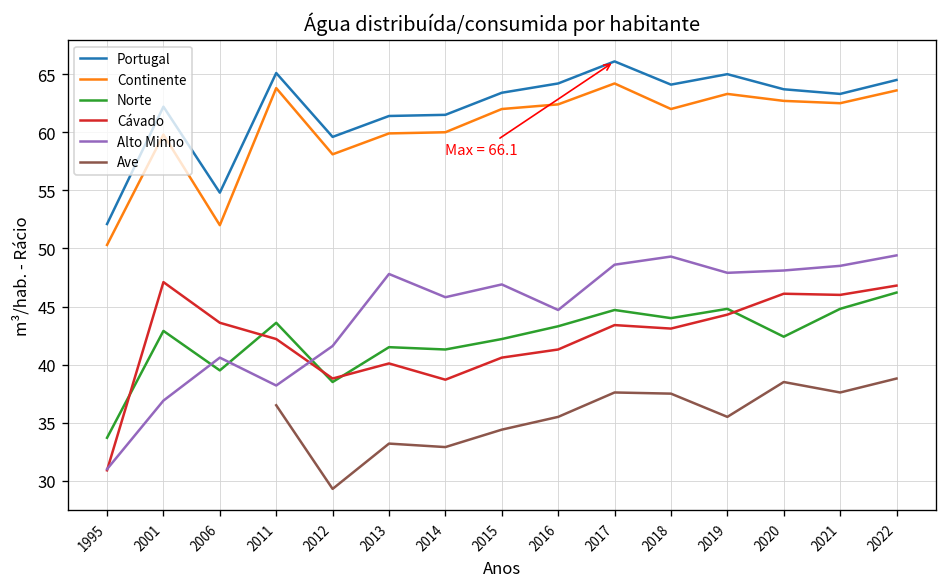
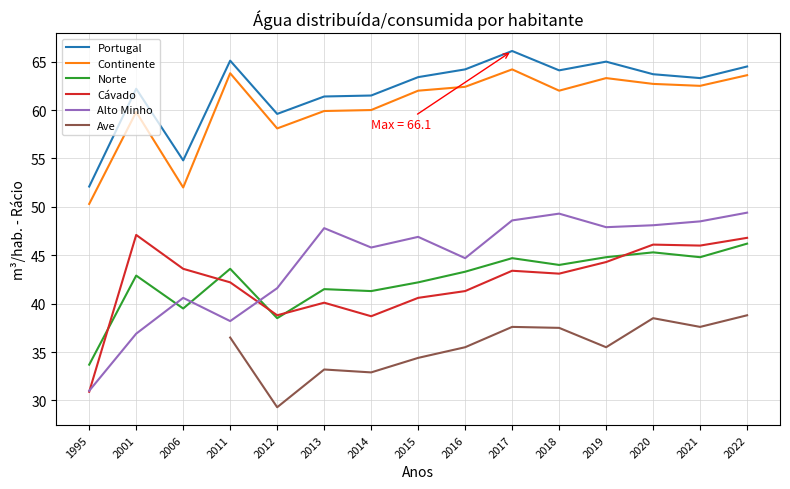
  {
    "Portugal": {
      "1995": 52,
      "2006": 55,
      "2011": 65,
      "2012": 60,
      "2013": 61,
      "2017": 66,
      "2018": 64,
      "2019": 65,
      "2020": 64,
      "2021": 63,
      "2022": 65
    },
    "Continente": {
      "1995": 50,
      "2006": 52,
      "2011": 64,
      "2012": 58,
      "2013": 60,
      "2017": 64,
      "2018": 62,
      "2019": 63,
      "2020": 63,
      "2021": 63,
      "2022": 64
    },
    "Norte": {
      "1995": 34,
      "2001": 43,
      "2006": 40,
      "2011": 44,
      "2012": 39,
      "2013": 42,
      "2014": 41,
      "2015": 42,
      "2016": 43,
      "2017": 45,
      "2018": 44,
      "2019": 45,
-     "2020": 42,
+     "2020": 45,
      "2021": 45,
      "2022": 46
    },
    "Cávado": {
      "2001": 47,
      "2006": 44,
      "2011": 42,
      "2012": 39,
      "2013": 40,
      "2014": 39,
      "2015": 41,
      "2016": 41,
      "2017": 43,
      "2018": 43,
      "2019": 44,
      "2020": 46,
      "2021": 46,
      "2022": 47
    },
    "Alto Minho": {
      "2001": 37,
      "2006": 41,
      "2011": 38,
      "2012": 42,
      "2013": 48,
      "2014": 46,
      "2015": 47,
      "2016": 45,
      "2017": 49,
      "2018": 49,
      "2019": 48,
      "2020": 48,
      "2021": 49,
      "2022": 49
    },
    "Ave": {
      "2011": 37,
      "2012": 29,
      "2013": 33,
      "2014": 33,
      "2015": 34,
      "2016": 36,
      "2017": 38,
      "2018": 38,
      "2019": 36,
      "2020": 39,
      "2021": 38,
      "2022": 39
    }
  }
